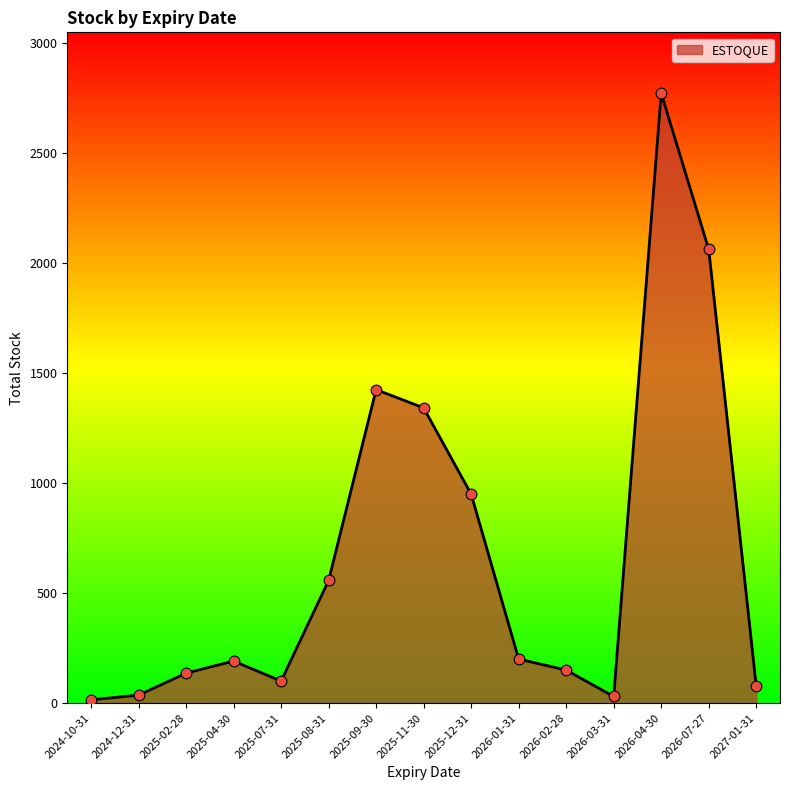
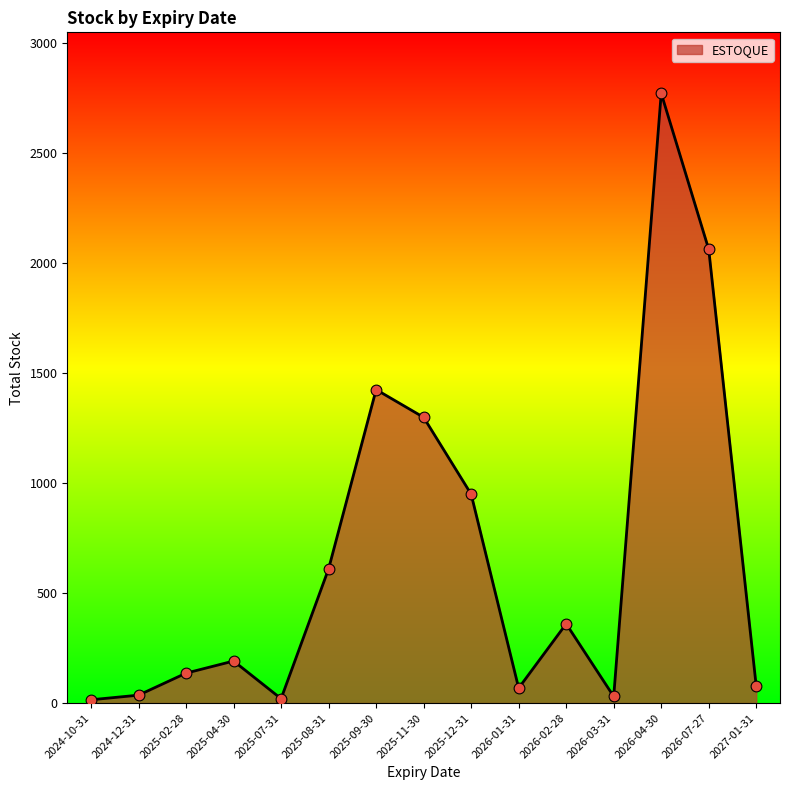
  {
    "2024-10-31": 20,
    "2024-12-31": 40,
    "2025-02-28": 140,
    "2025-04-30": 190,
-   "2025-07-31": 100,
-   "2025-08-31": 560,
+   "2025-07-31": 20,
+   "2025-08-31": 610,
    "2025-09-30": 1420,
-   "2025-11-30": 1340,
+   "2025-11-30": 1300,
    "2025-12-31": 950,
-   "2026-01-31": 200,
-   "2026-02-28": 150,
+   "2026-01-31": 70,
+   "2026-02-28": 360,
    "2026-03-31": 30,
    "2026-04-30": 2770,
    "2026-07-27": 2060,
    "2027-01-31": 80
  }
